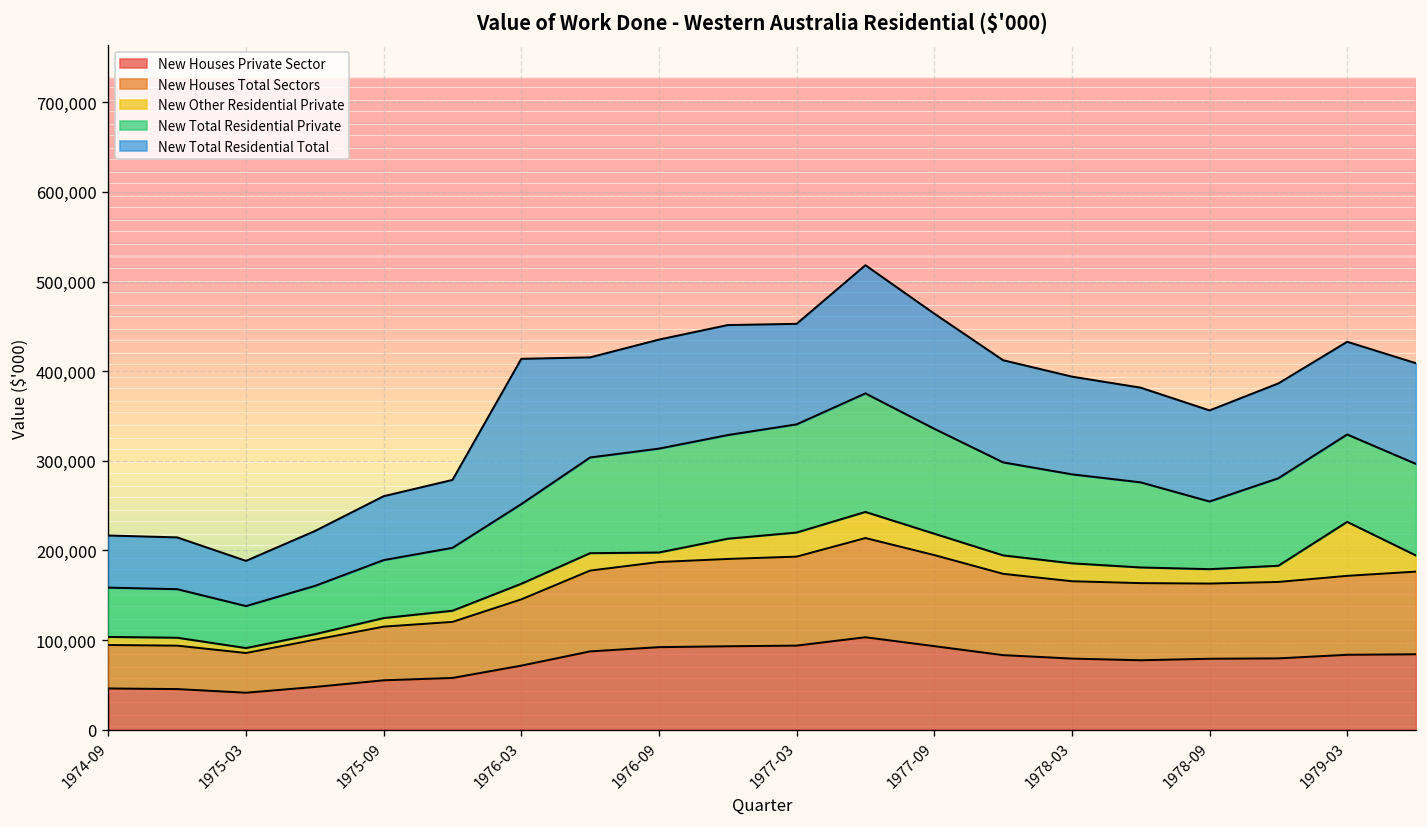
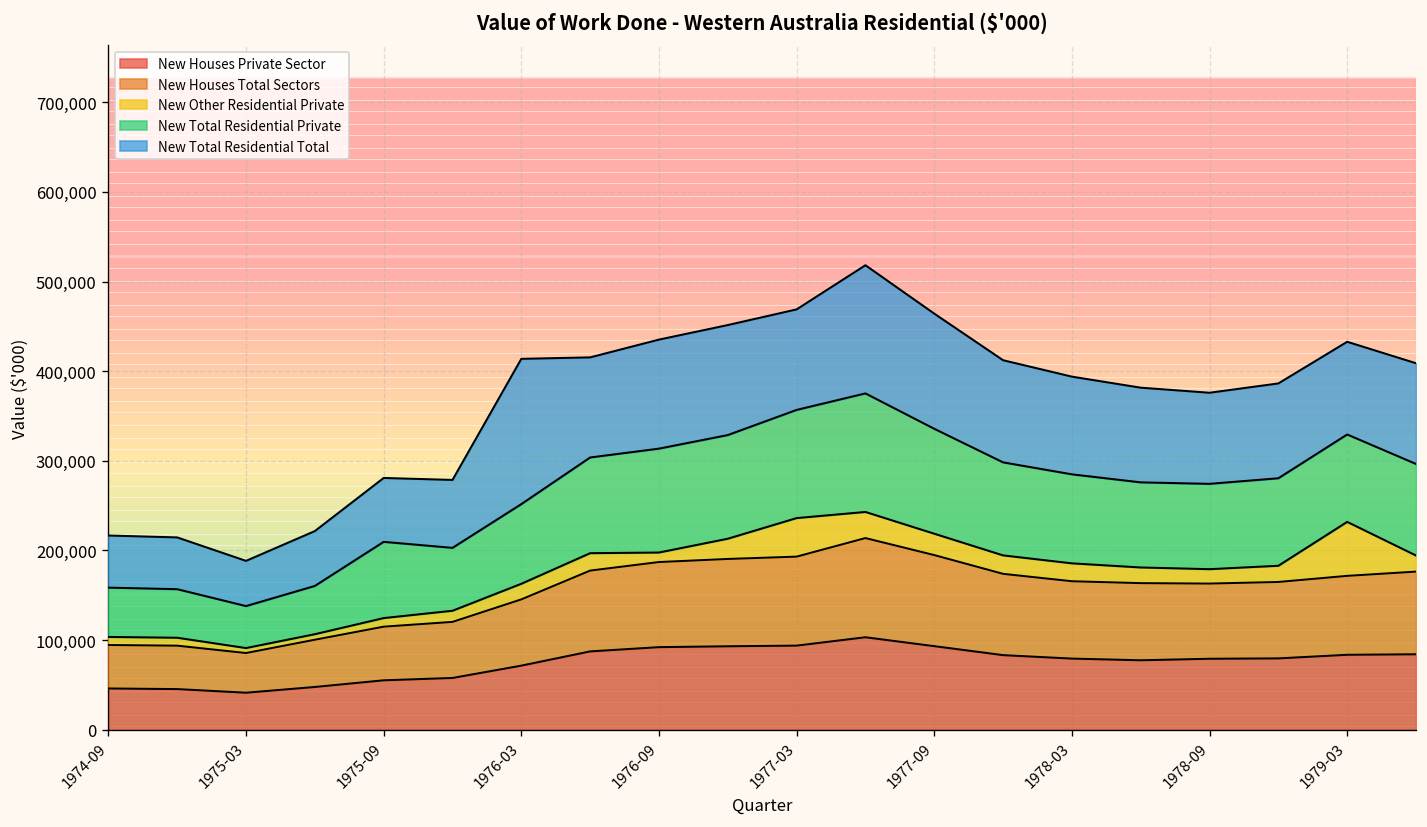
  {
    "New Other Residential Private": {
      "1974-09": "10,000",
      "1975-03": "10,000",
      "1975-09": "10,000",
      "1976-03": "20,000",
      "1976-09": "10,000",
-     "1977-03": "30,000",
+     "1977-03": "40,000",
      "1977-09": "20,000",
      "1978-03": "20,000",
      "1978-09": "20,000",
      "1979-03": "60,000"
    },
    "New Total Residential Private": {
      "1974-09": "60,000",
      "1975-03": "50,000",
-     "1975-09": "60,000",
+     "1975-09": "90,000",
      "1976-03": "90,000",
      "1976-09": "120,000",
      "1977-03": "120,000",
      "1977-09": "120,000",
      "1978-03": "100,000",
-     "1978-09": "80,000",
+     "1978-09": "100,000",
      "1979-03": "100,000"
    },
    "New Total Residential Total": {
      "1974-09": "60,000",
      "1975-03": "50,000",
      "1975-09": "70,000",
      "1976-03": "160,000",
      "1976-09": "120,000",
      "1977-03": "110,000",
      "1977-09": "130,000",
      "1978-03": "110,000",
      "1978-09": "100,000",
      "1979-03": "100,000"
    }
  }
